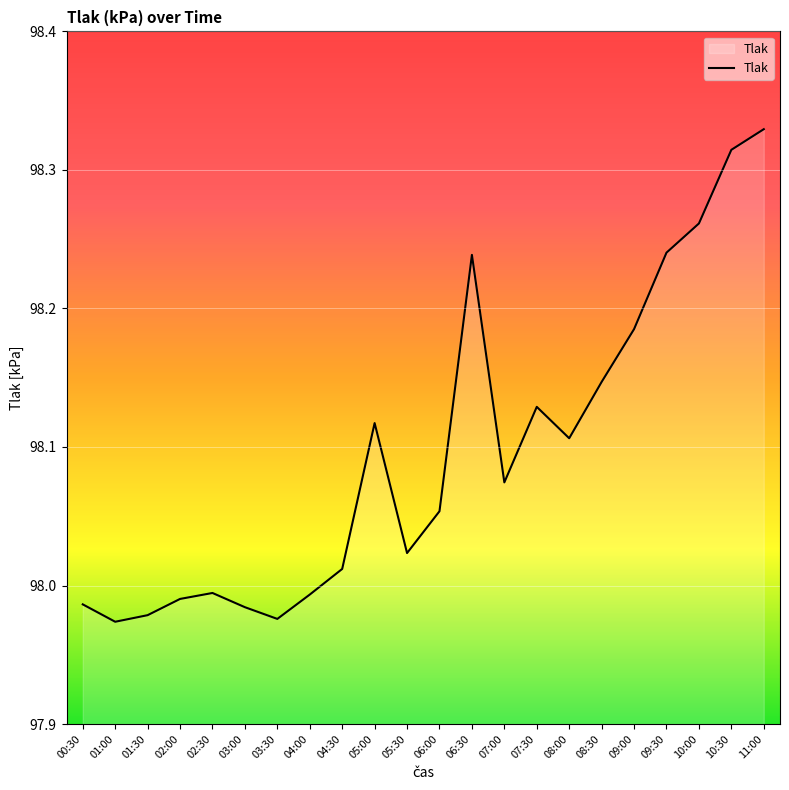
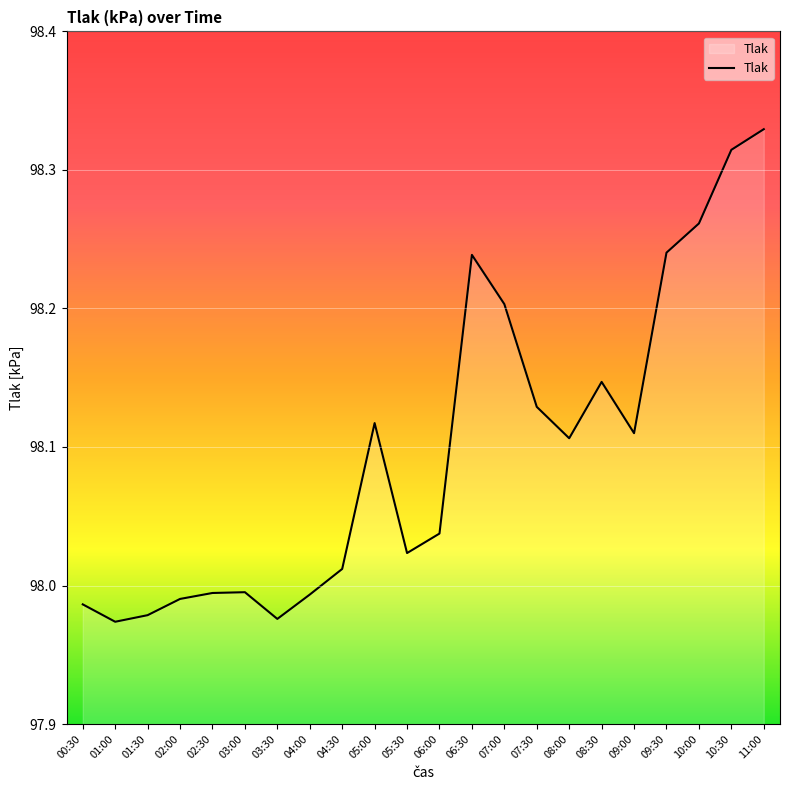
  {
    "00:30": 97.986,
    "01:00": 97.974,
    "01:30": 97.979,
    "02:00": 97.990,
    "02:30": 97.995,
-   "03:00": 97.984,
+   "03:00": 97.995,
    "03:30": 97.976,
    "04:00": 97.993,
    "04:30": 98.012,
    "05:00": 98.117,
    "05:30": 98.023,
-   "06:00": 98.054,
+   "06:00": 98.038,
    "06:30": 98.239,
-   "07:00": 98.074,
+   "07:00": 98.203,
    "07:30": 98.129,
    "08:00": 98.106,
    "08:30": 98.147,
-   "09:00": 98.185,
+   "09:00": 98.110,
    "09:30": 98.240,
    "10:00": 98.261,
    "10:30": 98.315,
    "11:00": 98.329
  }
